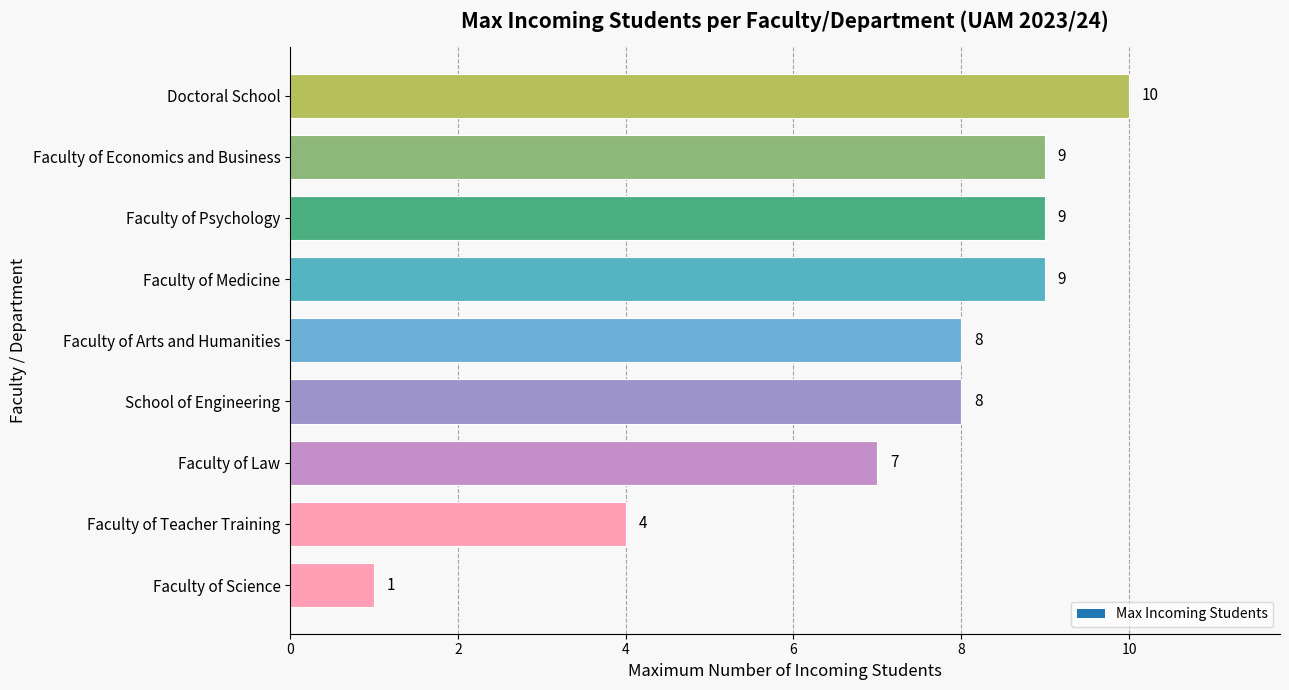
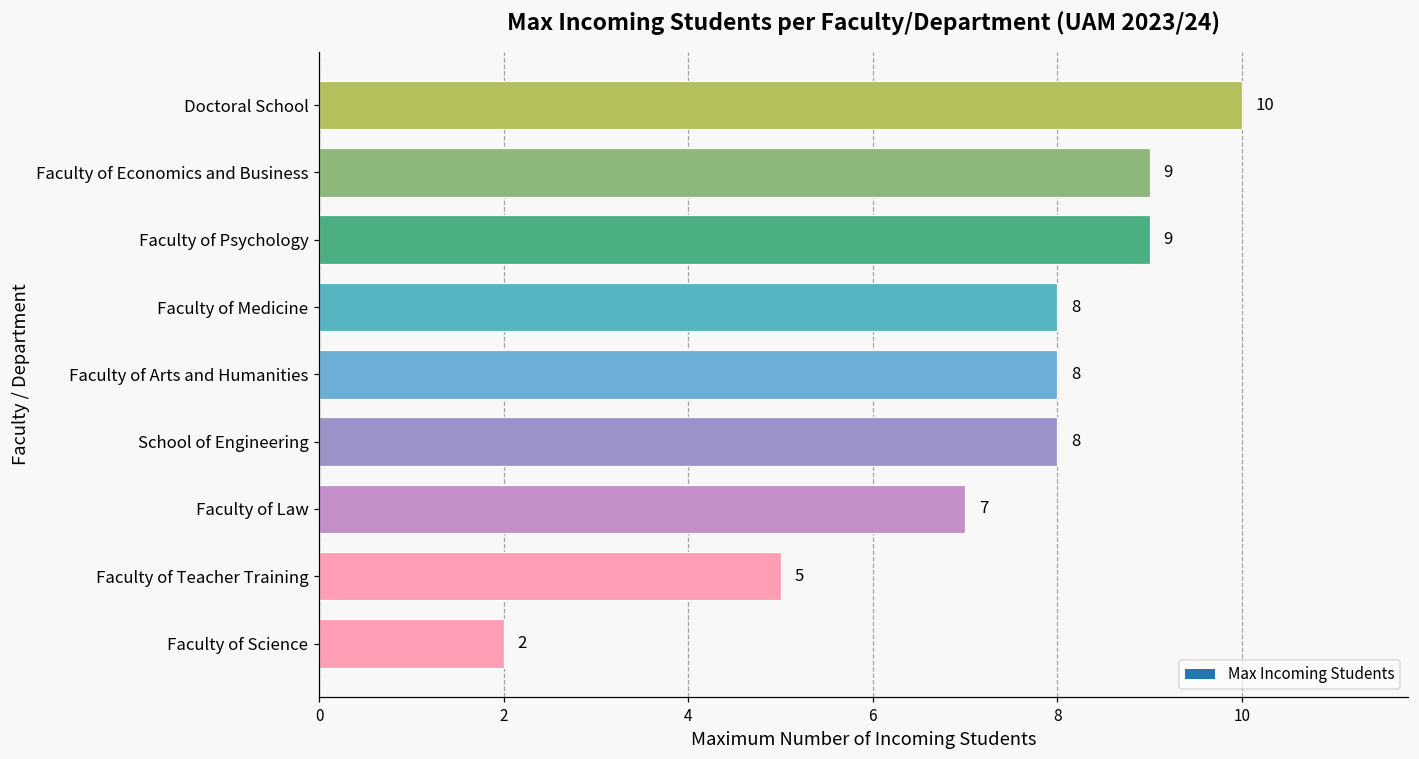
  {
    "Doctoral School": 10,
    "Faculty of Economics and Business": 9,
    "Faculty of Psychology": 9,
-   "Faculty of Medicine": 9,
+   "Faculty of Medicine": 8,
    "Faculty of Arts and Humanities": 8,
    "School of Engineering": 8,
    "Faculty of Law": 7,
-   "Faculty of Teacher Training": 4,
-   "Faculty of Science": 1
+   "Faculty of Teacher Training": 5,
+   "Faculty of Science": 2
  }
